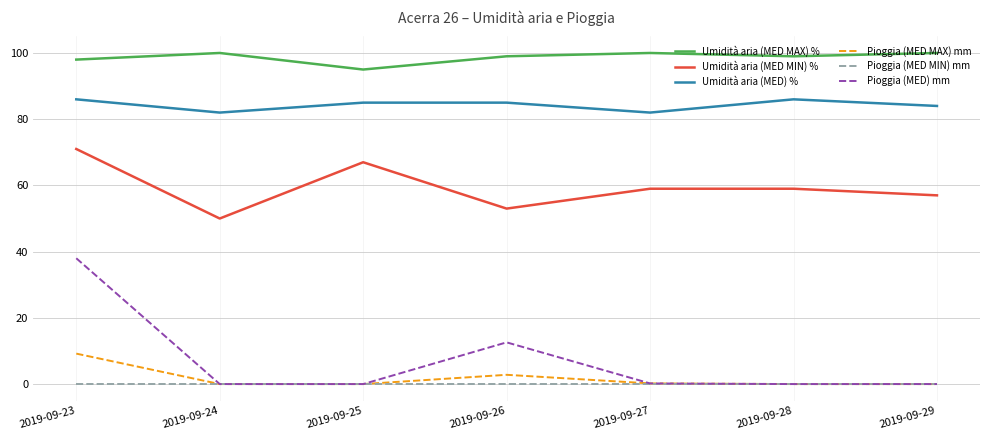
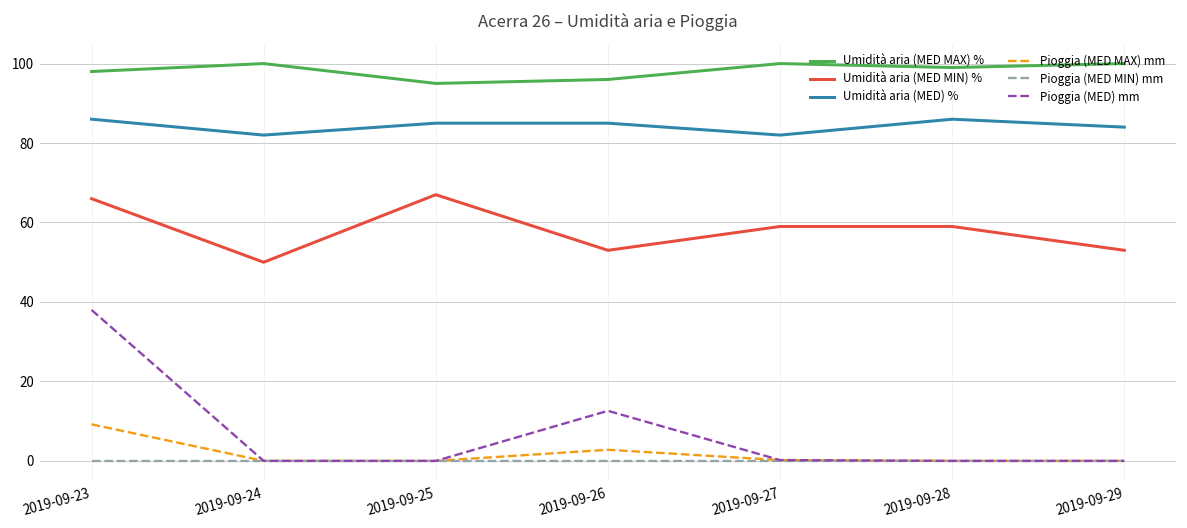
  {
    "Umidità aria (MED MAX) %": {
      "2019-09-23": 98,
      "2019-09-24": 100,
      "2019-09-25": 95,
-     "2019-09-26": 99,
+     "2019-09-26": 96,
      "2019-09-27": 100,
      "2019-09-28": 99,
      "2019-09-29": 100
    },
    "Umidità aria (MED MIN) %": {
-     "2019-09-23": 71,
+     "2019-09-23": 66,
      "2019-09-24": 50,
      "2019-09-25": 67,
      "2019-09-26": 53,
      "2019-09-27": 59,
      "2019-09-28": 59,
-     "2019-09-29": 57
+     "2019-09-29": 53
    },
    "Umidità aria (MED) %": {
      "2019-09-23": 86,
      "2019-09-24": 82,
      "2019-09-25": 85,
      "2019-09-26": 85,
      "2019-09-27": 82,
      "2019-09-28": 86,
      "2019-09-29": 84
    },
    "Pioggia (MED MAX) mm": {
      "2019-09-23": 9,
      "2019-09-26": 3
    },
    "Pioggia (MED MIN) mm": {
      "2019-09-23": 0,
      "2019-09-26": 0
    },
    "Pioggia (MED) mm": {
      "2019-09-23": 38,
      "2019-09-26": 13
    }
  }
